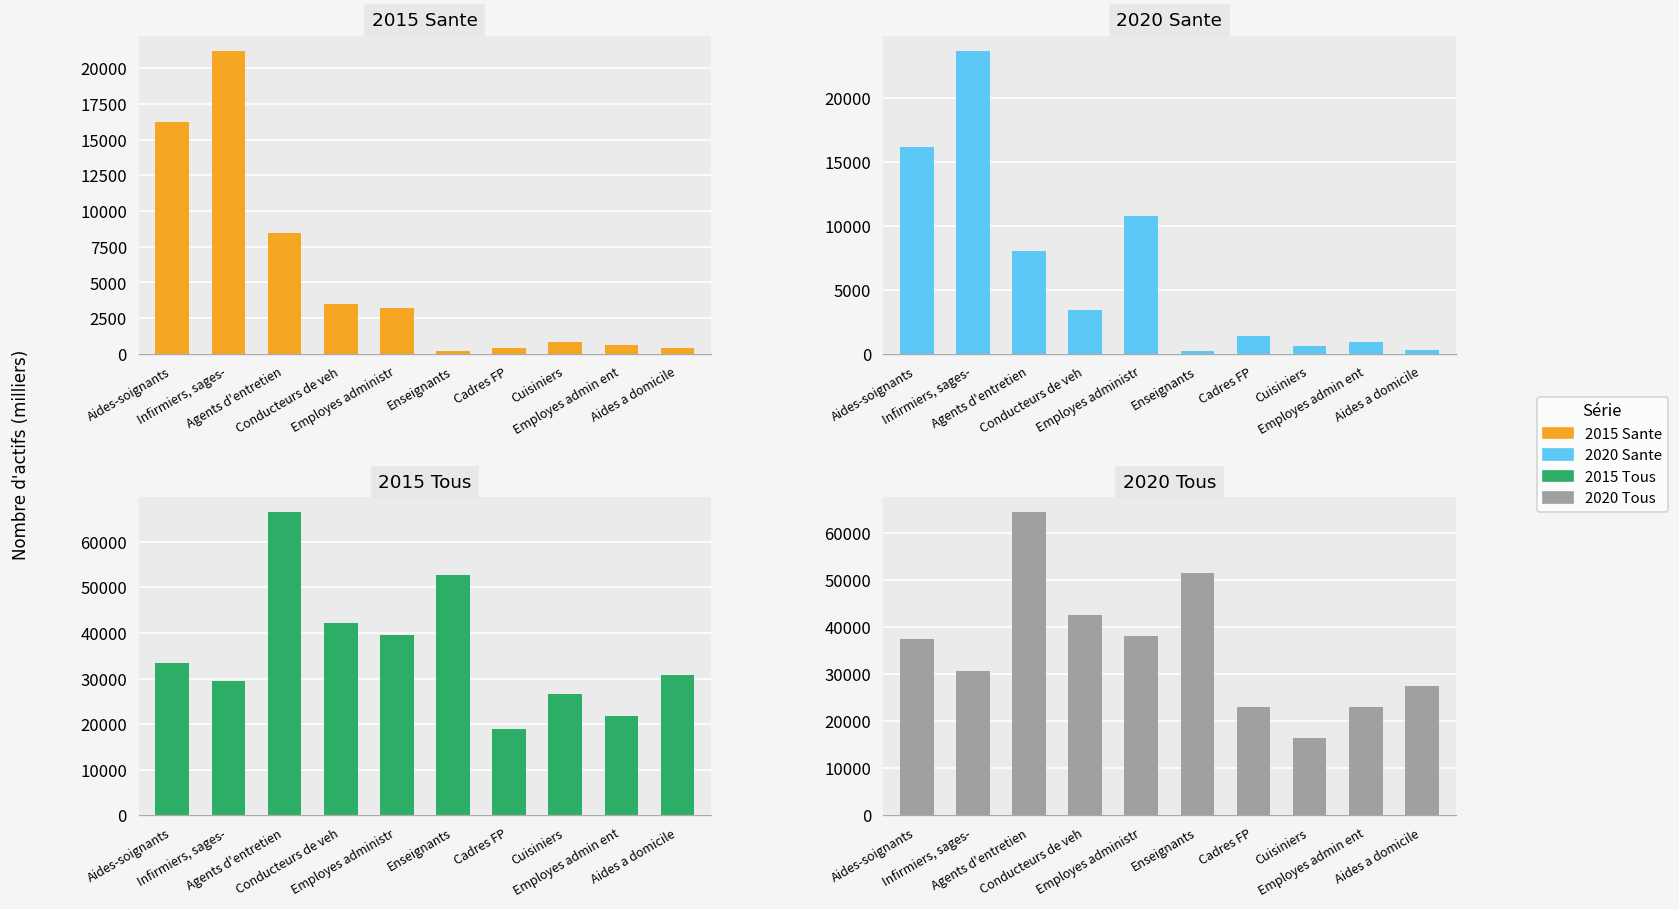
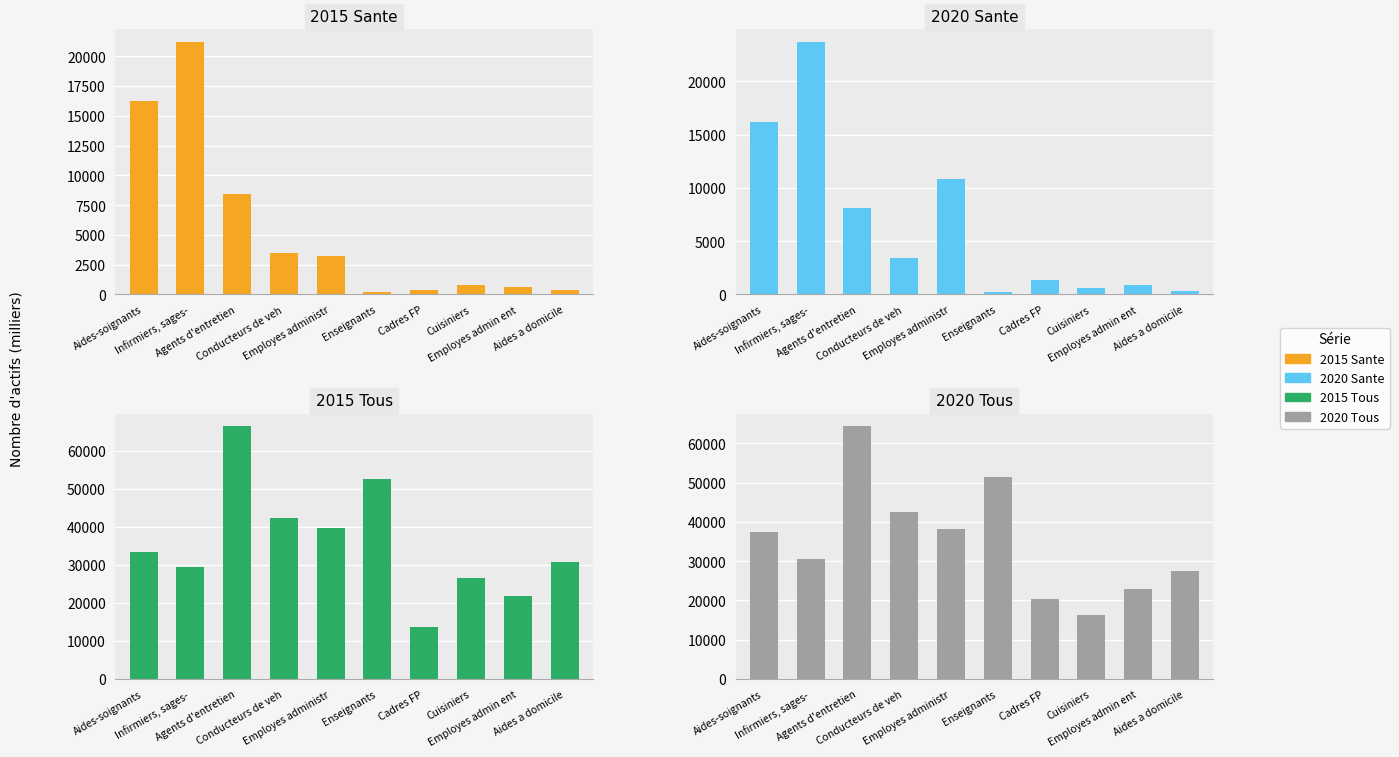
  {
    "2015 Sante": {
      "Aides-soignants": 16200,
      "Infirmiers, sages-": 21200,
      "Agents d'entretien": 8500,
      "Conducteurs de veh": 3500,
      "Employes administr": 3200,
      "Cadres FP": 400,
      "Cuisiniers": 800,
      "Employes admin ent": 600,
      "Aides a domicile": 400
    },
    "2020 Sante": {
      "Aides-soignants": 16200,
      "Infirmiers, sages-": 23700,
      "Agents d'entretien": 8100,
      "Conducteurs de veh": 3400,
      "Employes administr": 10800,
      "Cadres FP": 1400,
      "Cuisiniers": 600,
      "Employes admin ent": 900,
      "Aides a domicile": 300
    },
    "2015 Tous": {
      "Aides-soignants": 33000,
      "Infirmiers, sages-": 29000,
      "Agents d'entretien": 66000,
      "Conducteurs de veh": 42000,
      "Employes administr": 40000,
      "Enseignants": 53000,
-     "Cadres FP": 19000,
+     "Cadres FP": 14000,
      "Cuisiniers": 27000,
      "Employes admin ent": 22000,
      "Aides a domicile": 31000
    },
    "2020 Tous": {
      "Aides-soignants": 37000,
      "Infirmiers, sages-": 31000,
      "Agents d'entretien": 64000,
      "Conducteurs de veh": 42000,
      "Employes administr": 38000,
      "Enseignants": 51000,
-     "Cadres FP": 23000,
+     "Cadres FP": 20000,
      "Cuisiniers": 16000,
      "Employes admin ent": 23000,
      "Aides a domicile": 27000
    }
  }
